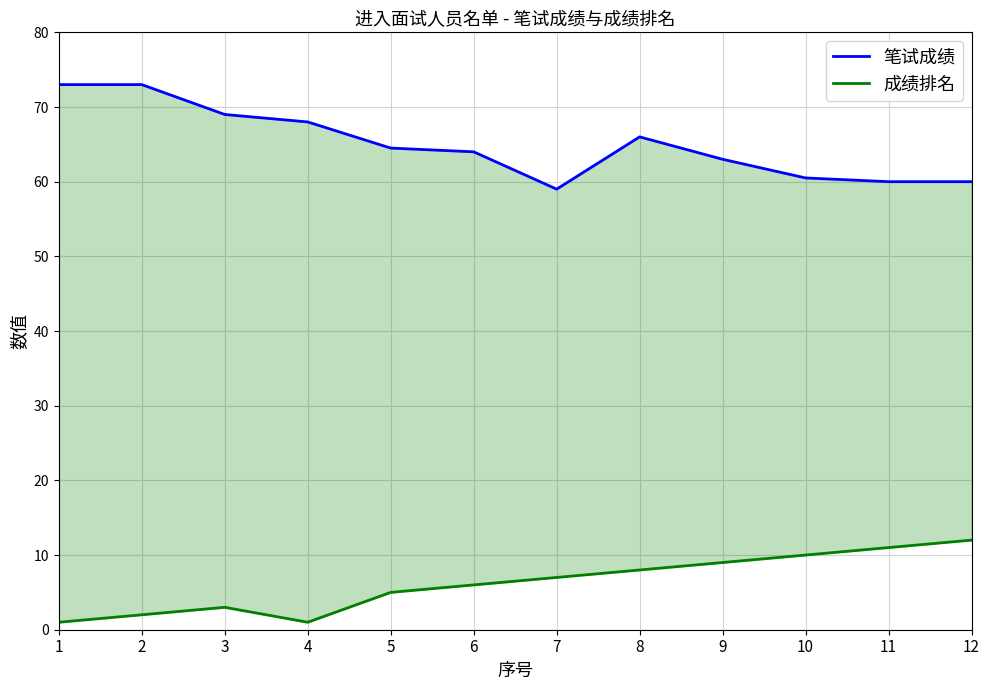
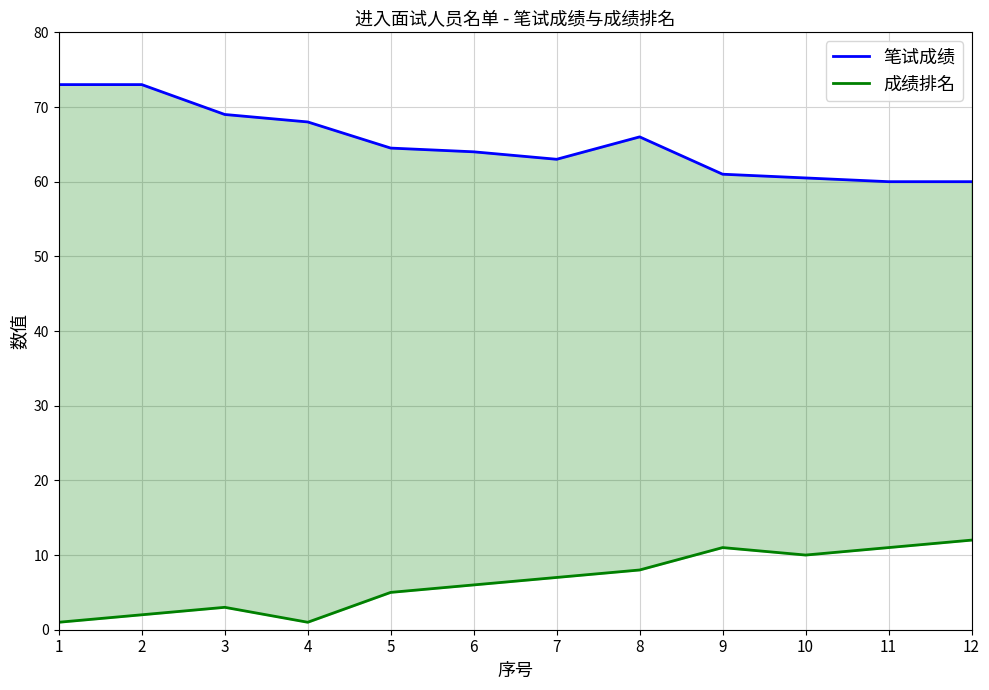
  {
    "笔试成绩": {
      "1": 73,
      "2": 73,
      "3": 69,
      "4": 68,
      "5": 65,
      "6": 64,
-     "7": 59,
+     "7": 63,
      "8": 66,
-     "9": 63,
+     "9": 61,
      "10": 61,
      "11": 60,
      "12": 60
    },
    "成绩排名": {
      "1": 1,
      "2": 2,
      "3": 3,
      "4": 1,
      "5": 5,
      "6": 6,
      "7": 7,
      "8": 8,
-     "9": 9,
+     "9": 11,
      "10": 10,
      "11": 11,
      "12": 12
    }
  }
